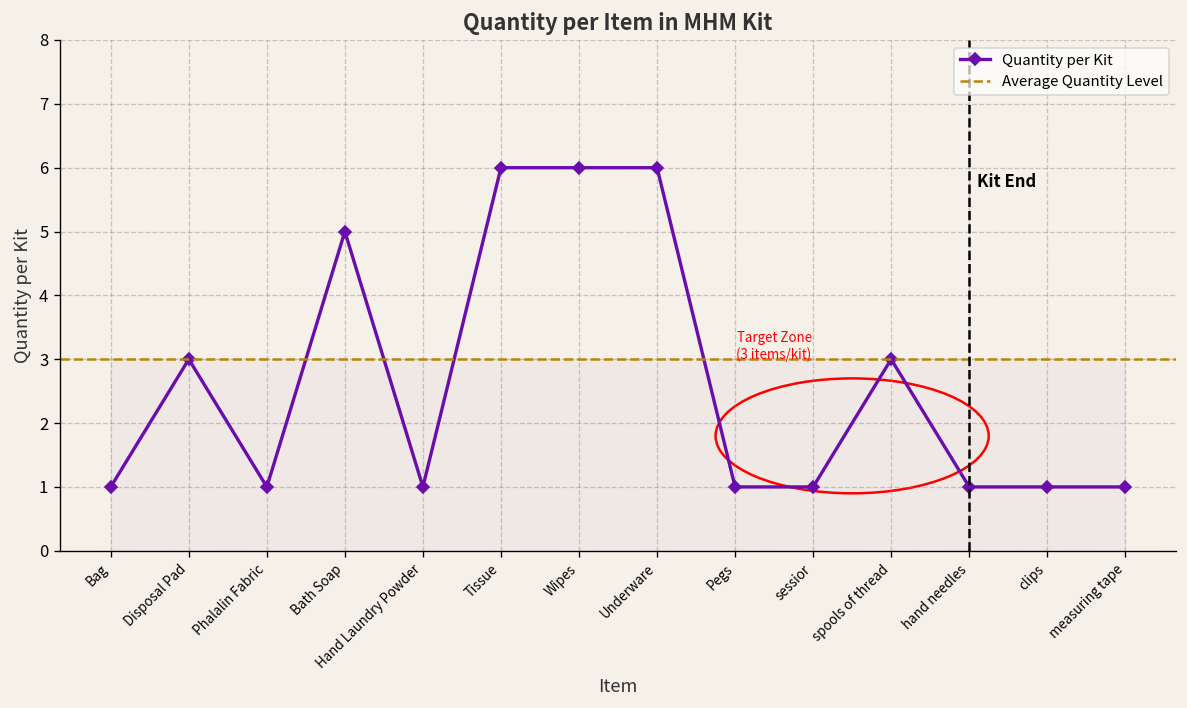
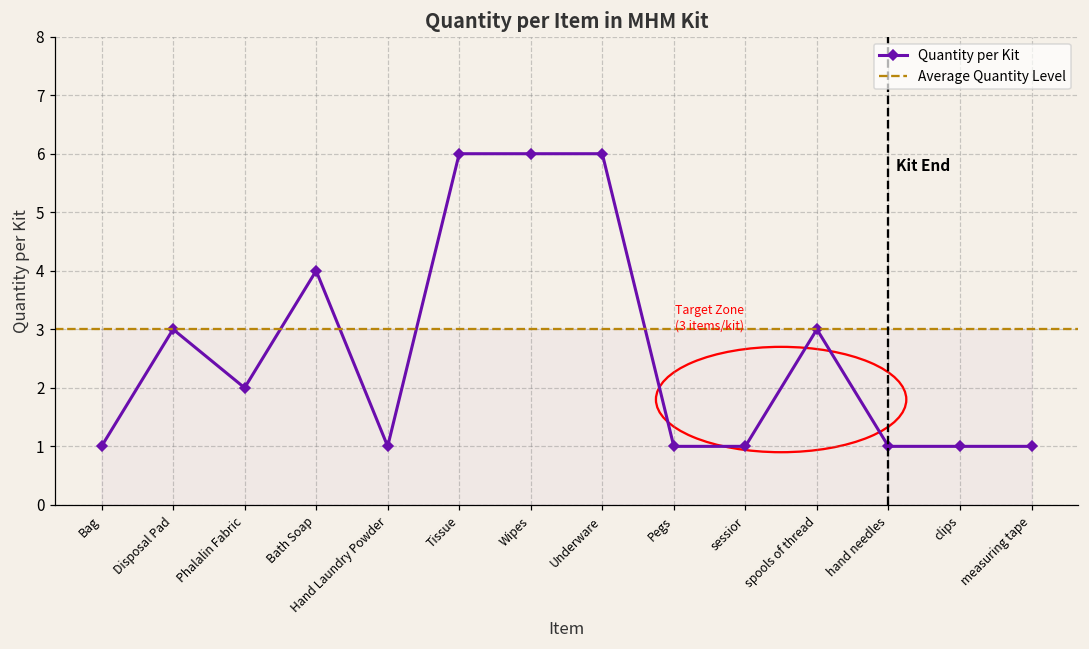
  {
    "Quantity per Kit": {
      "Bag": 1,
-     "Phalalin Fabric": 1,
-     "Bath Soap": 5,
+     "Phalalin Fabric": 2,
+     "Bath Soap": 4,
      "Hand Laundry Powder": 1,
      "Tissue": 6,
      "Wipes": 6,
      "Underware": 6,
      "Pegs": 1,
      "sessior": 1,
      "hand needles": 1,
      "clips": 1,
      "measuring tape": 1
    }
  }
